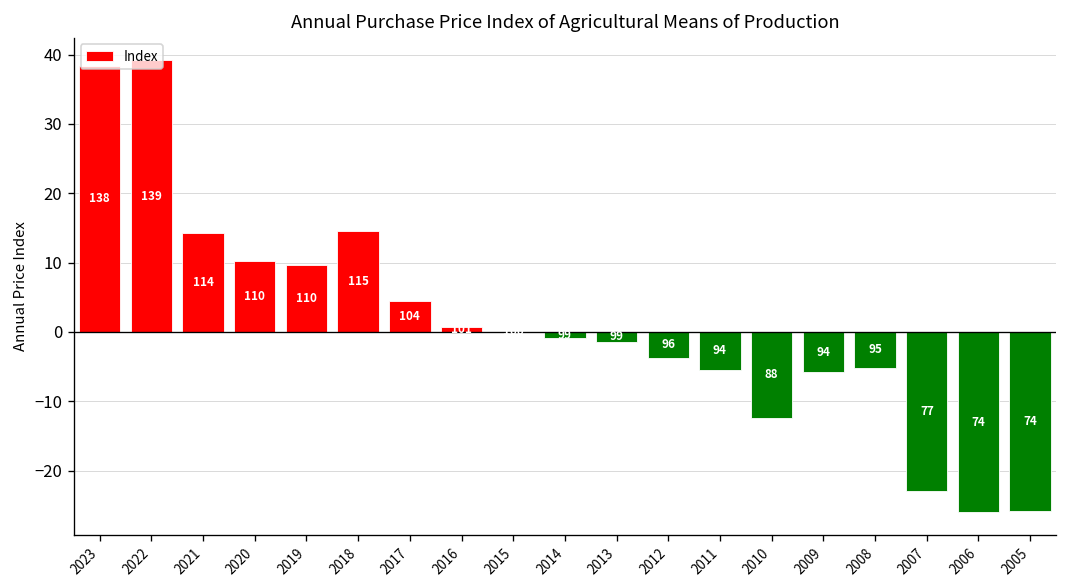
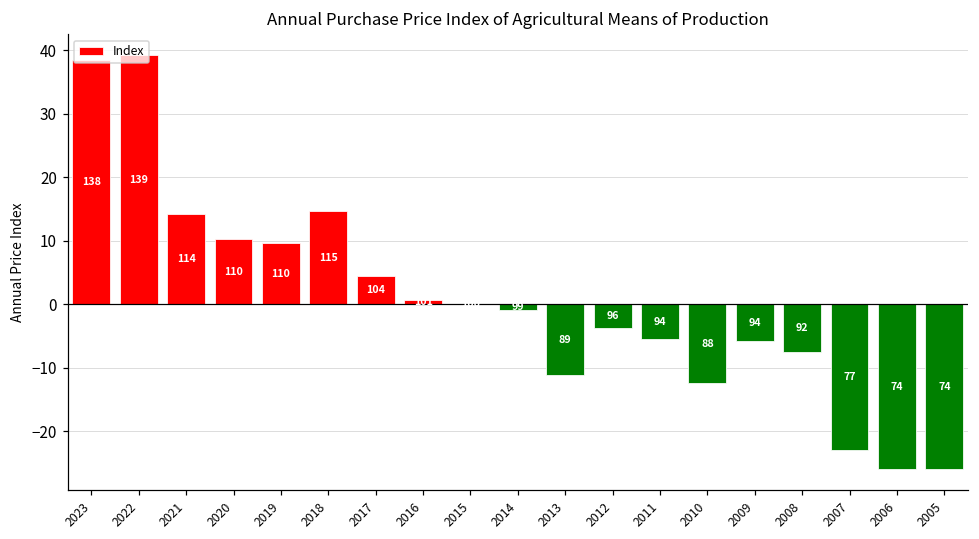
  {
-   "2013": 99,
-   "2008": 95
+   "2013": 89,
+   "2008": 92
  }
